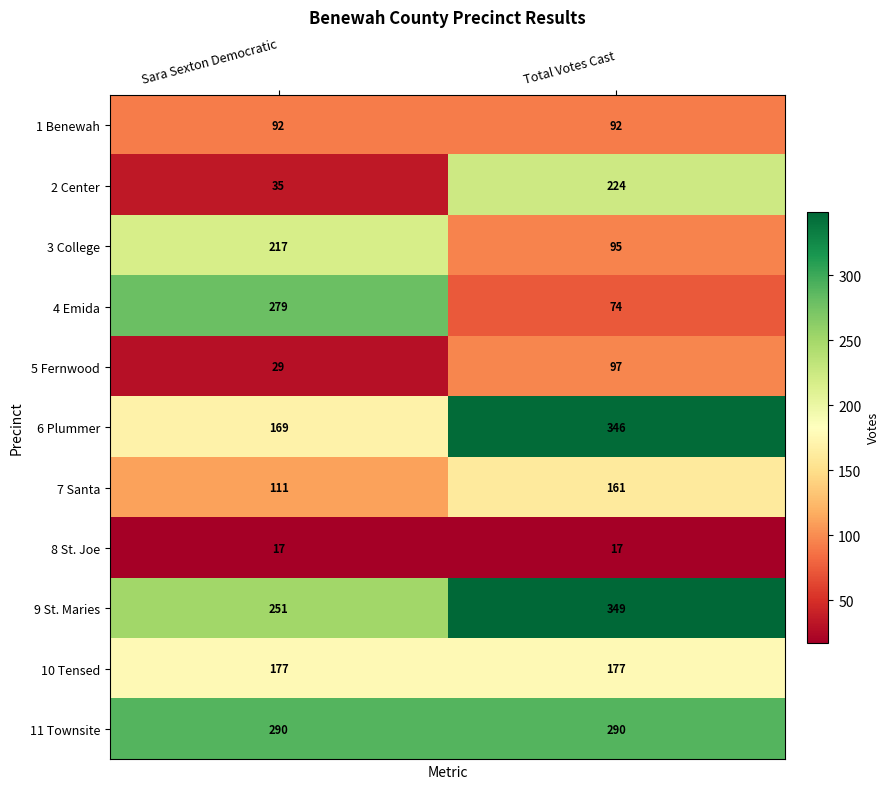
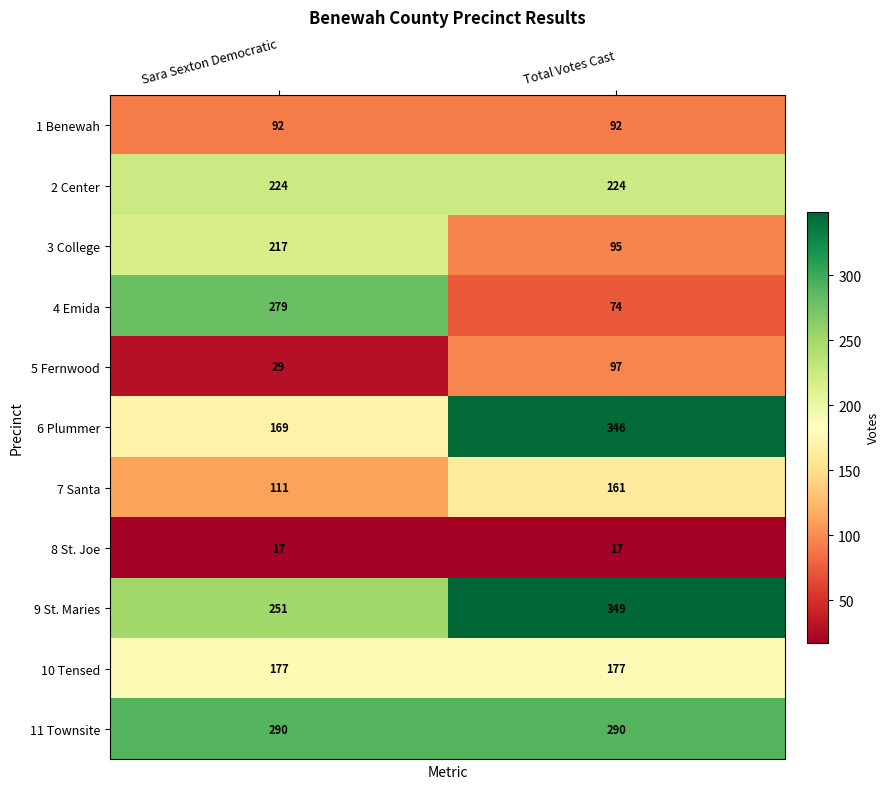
  {
    "1 Benewah": {
      "Sara Sexton Democratic": 92,
      "Total Votes Cast": 92
    },
    "2 Center": {
-     "Sara Sexton Democratic": 35,
+     "Sara Sexton Democratic": 224,
      "Total Votes Cast": 224
    },
    "3 College": {
      "Sara Sexton Democratic": 217,
      "Total Votes Cast": 95
    },
    "4 Emida": {
      "Sara Sexton Democratic": 279,
      "Total Votes Cast": 74
    },
    "5 Fernwood": {
      "Sara Sexton Democratic": 29,
      "Total Votes Cast": 97
    },
    "6 Plummer": {
      "Sara Sexton Democratic": 169,
      "Total Votes Cast": 346
    },
    "7 Santa": {
      "Sara Sexton Democratic": 111,
      "Total Votes Cast": 161
    },
    "8 St. Joe": {
      "Sara Sexton Democratic": 17,
      "Total Votes Cast": 17
    },
    "9 St. Maries": {
      "Sara Sexton Democratic": 251,
      "Total Votes Cast": 349
    },
    "10 Tensed": {
      "Sara Sexton Democratic": 177,
      "Total Votes Cast": 177
    },
    "11 Townsite": {
      "Sara Sexton Democratic": 290,
      "Total Votes Cast": 290
    }
  }
